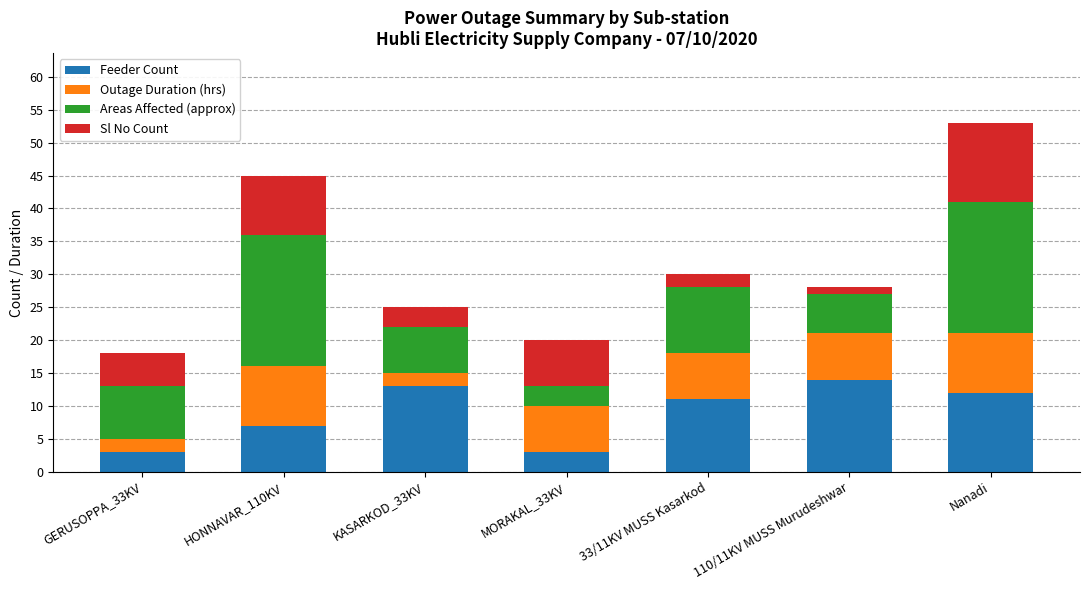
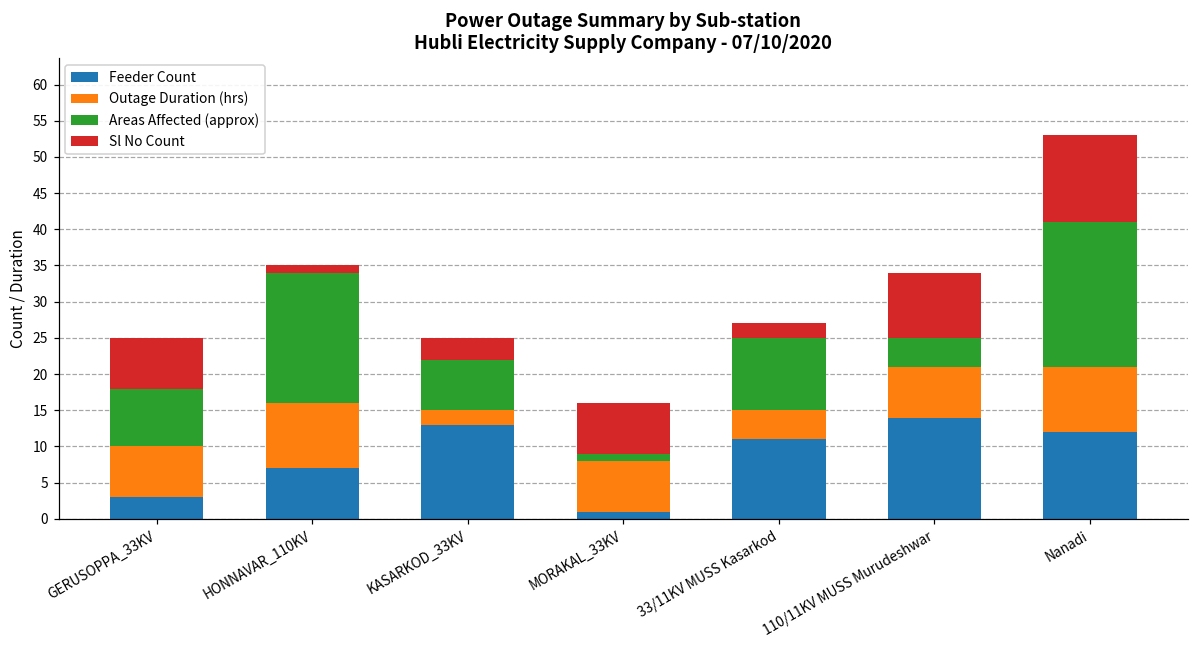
  {
    "Feeder Count": {
      "GERUSOPPA_33KV": 3,
      "HONNAVAR_110KV": 7,
      "KASARKOD_33KV": 13,
-     "MORAKAL_33KV": 3,
+     "MORAKAL_33KV": 1,
      "33/11KV MUSS Kasarkod": 11,
      "110/11KV MUSS Murudeshwar": 14,
      "Nanadi": 12
    },
    "Outage Duration (hrs)": {
-     "GERUSOPPA_33KV": 2,
+     "GERUSOPPA_33KV": 7,
      "HONNAVAR_110KV": 9,
      "KASARKOD_33KV": 2,
      "MORAKAL_33KV": 7,
-     "33/11KV MUSS Kasarkod": 7,
+     "33/11KV MUSS Kasarkod": 4,
      "110/11KV MUSS Murudeshwar": 7,
      "Nanadi": 9
    },
    "Areas Affected (approx)": {
      "GERUSOPPA_33KV": 8,
-     "HONNAVAR_110KV": 20,
+     "HONNAVAR_110KV": 18,
      "KASARKOD_33KV": 7,
-     "MORAKAL_33KV": 3,
+     "MORAKAL_33KV": 1,
      "33/11KV MUSS Kasarkod": 10,
-     "110/11KV MUSS Murudeshwar": 6,
+     "110/11KV MUSS Murudeshwar": 4,
      "Nanadi": 20
    },
    "Sl No Count": {
-     "GERUSOPPA_33KV": 5,
-     "HONNAVAR_110KV": 9,
+     "GERUSOPPA_33KV": 7,
+     "HONNAVAR_110KV": 1,
      "KASARKOD_33KV": 3,
      "MORAKAL_33KV": 7,
      "33/11KV MUSS Kasarkod": 2,
-     "110/11KV MUSS Murudeshwar": 1,
+     "110/11KV MUSS Murudeshwar": 9,
      "Nanadi": 12
    }
  }
